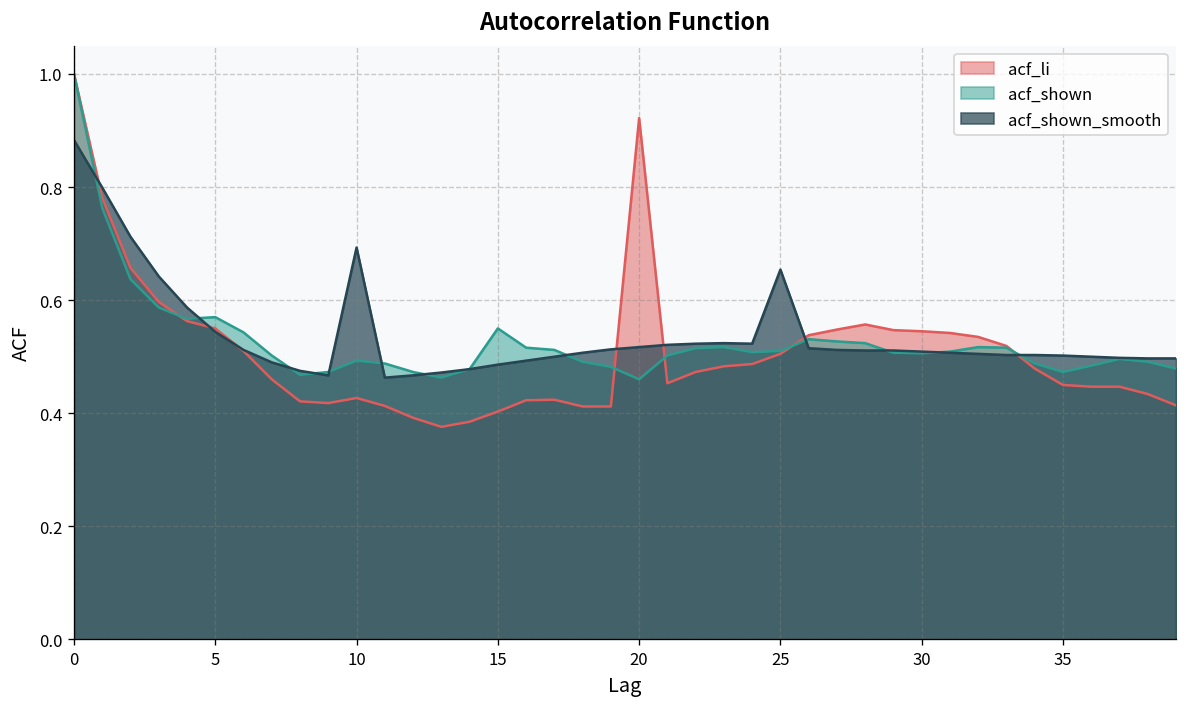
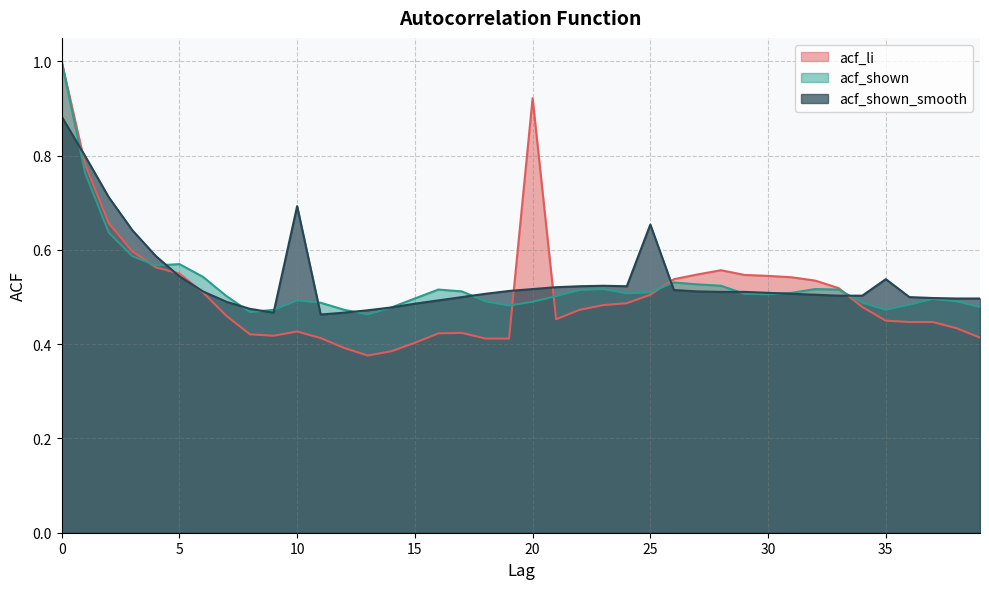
  {
    "acf_li": {
      "5": 0.55,
      "10": 0.43,
      "15": 0.40,
      "20": 0.92,
      "30": 0.55,
      "35": 0.45
    },
    "acf_shown": {
      "5": 0.57,
      "10": 0.49,
-     "15": 0.55,
-     "20": 0.46,
+     "15": 0.50,
+     "20": 0.49,
      "35": 0.47
    },
    "acf_shown_smooth": {
      "0": 0.88,
      "5": 0.54,
      "10": 0.69,
      "15": 0.49,
      "20": 0.52,
      "25": 0.65,
-     "35": 0.50
+     "35": 0.54
    }
  }
